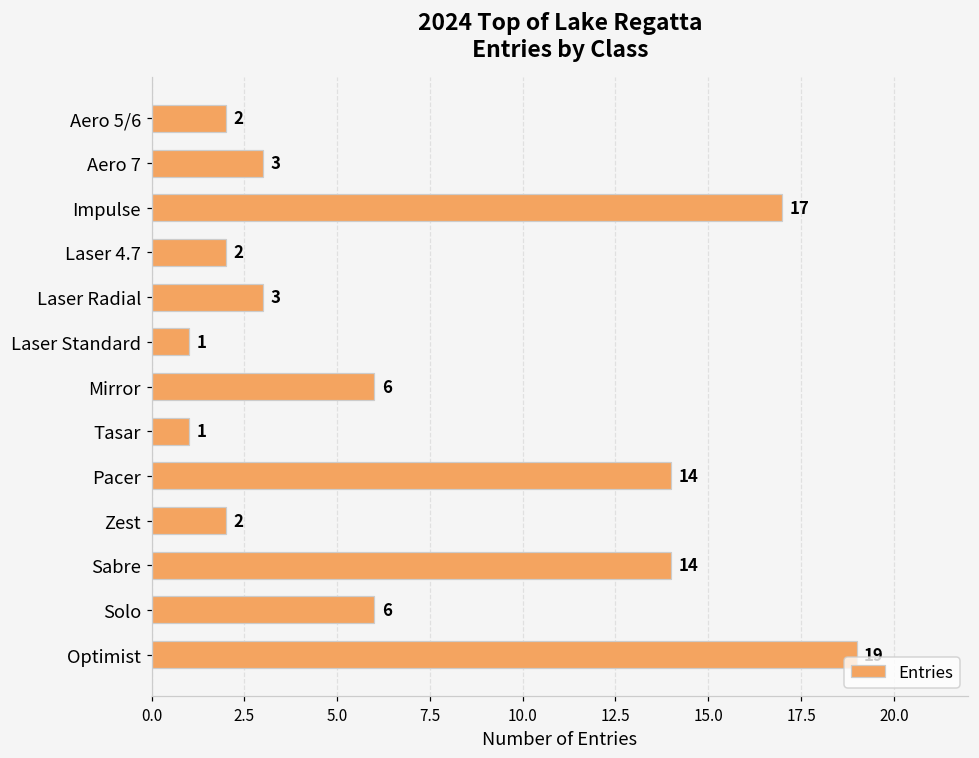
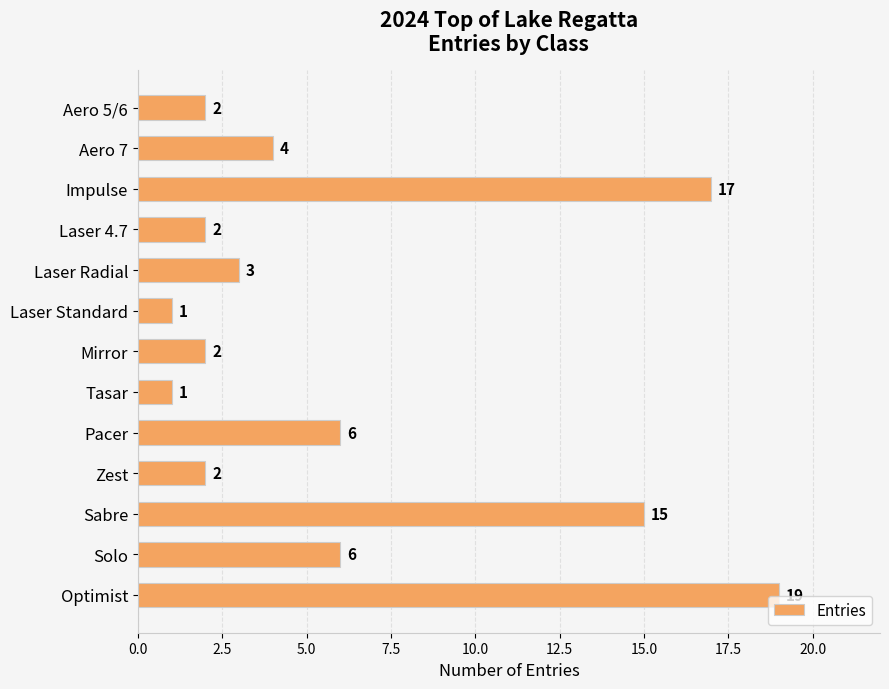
  {
    "Aero 5/6": 2,
-   "Aero 7": 3,
+   "Aero 7": 4,
    "Impulse": 17,
    "Laser 4.7": 2,
    "Laser Radial": 3,
    "Laser Standard": 1,
-   "Mirror": 6,
+   "Mirror": 2,
    "Tasar": 1,
-   "Pacer": 14,
+   "Pacer": 6,
    "Zest": 2,
-   "Sabre": 14,
+   "Sabre": 15,
    "Solo": 6
  }
